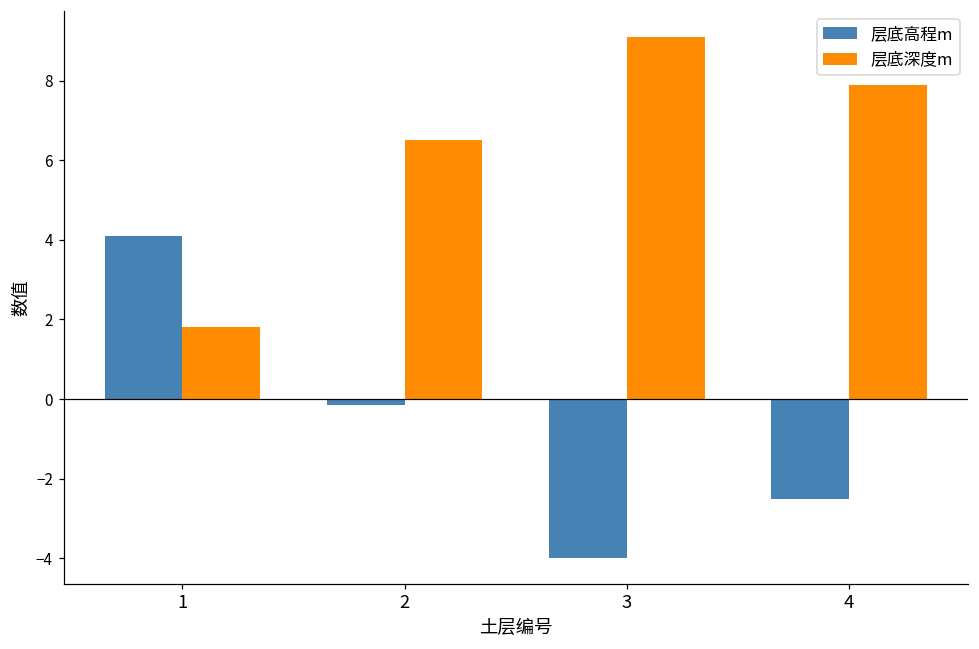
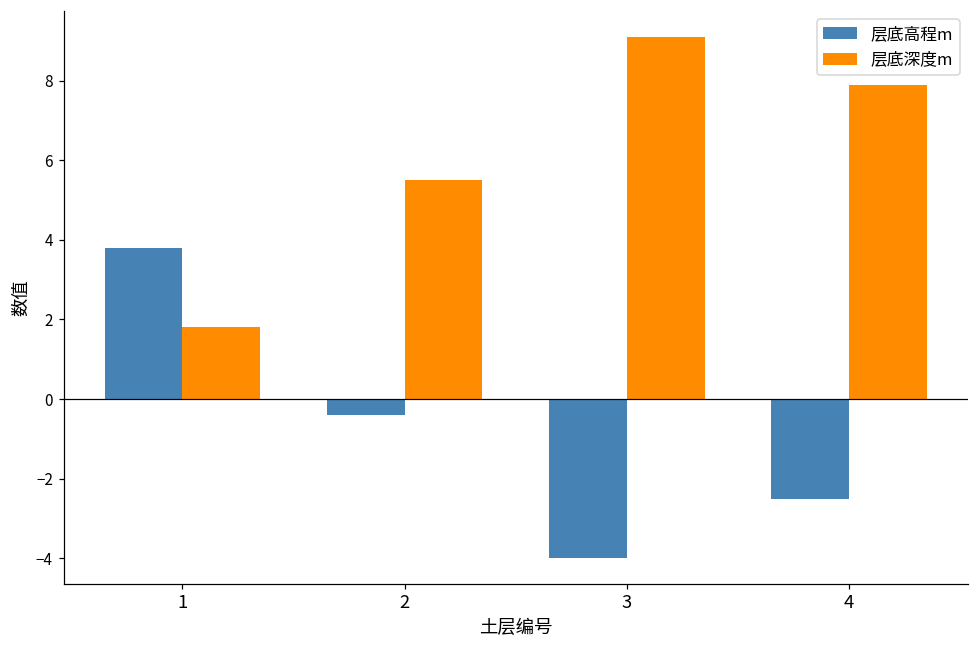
  {
    "层底高程m": {
-     "1": 4.1,
-     "2": -0.1,
+     "1": 3.8,
+     "2": -0.4,
      "3": -4.0,
      "4": -2.5
    },
    "层底深度m": {
      "1": 1.8,
-     "2": 6.5,
+     "2": 5.5,
      "3": 9.1,
      "4": 7.9
    }
  }
